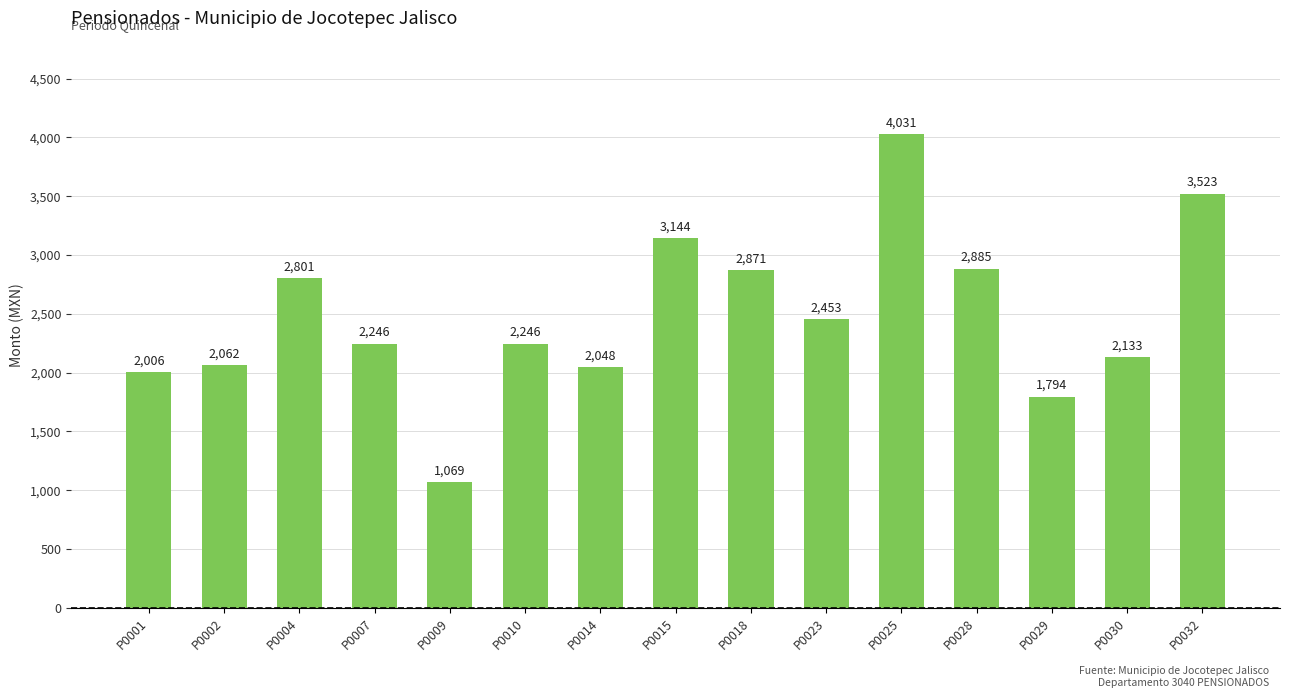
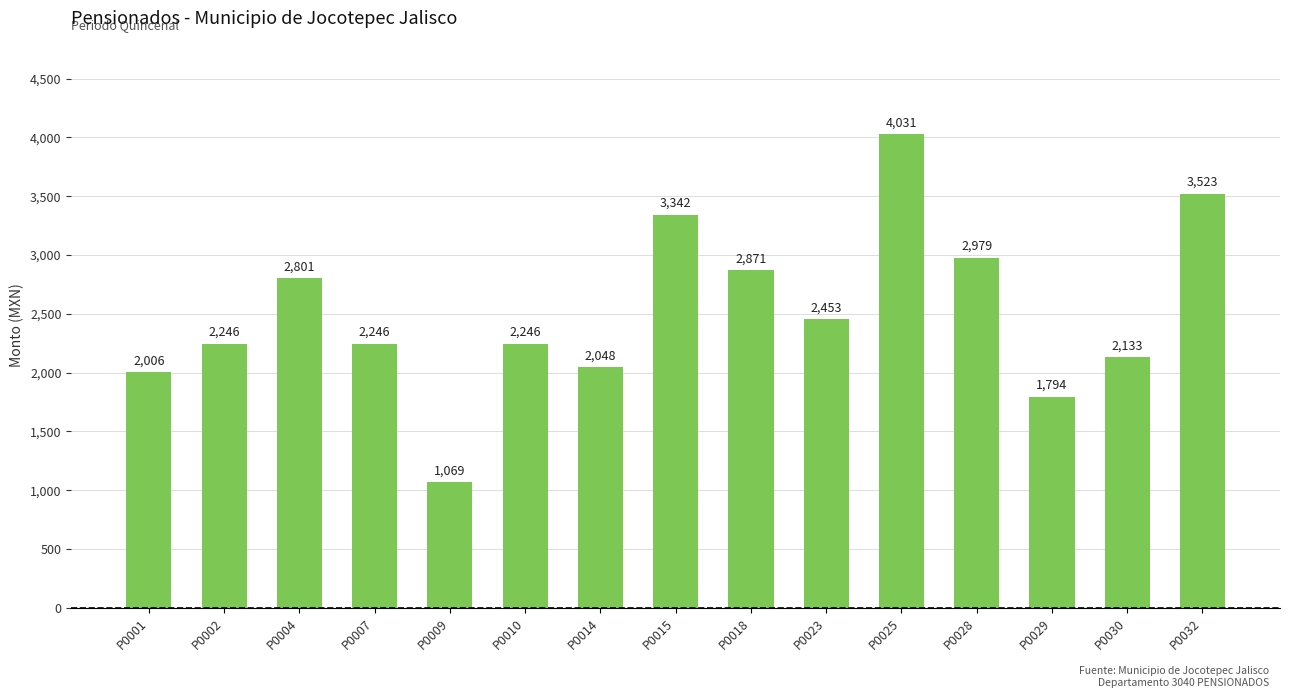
  {
    "P0001": "2,006",
-   "P0002": "2,062",
+   "P0002": "2,246",
    "P0004": "2,801",
    "P0007": "2,246",
    "P0009": "1,069",
    "P0010": "2,246",
    "P0014": "2,048",
-   "P0015": "3,144",
+   "P0015": "3,342",
    "P0018": "2,871",
    "P0023": "2,453",
    "P0025": "4,031",
-   "P0028": "2,885",
+   "P0028": "2,979",
    "P0029": "1,794",
    "P0030": "2,133",
    "P0032": "3,523"
  }
